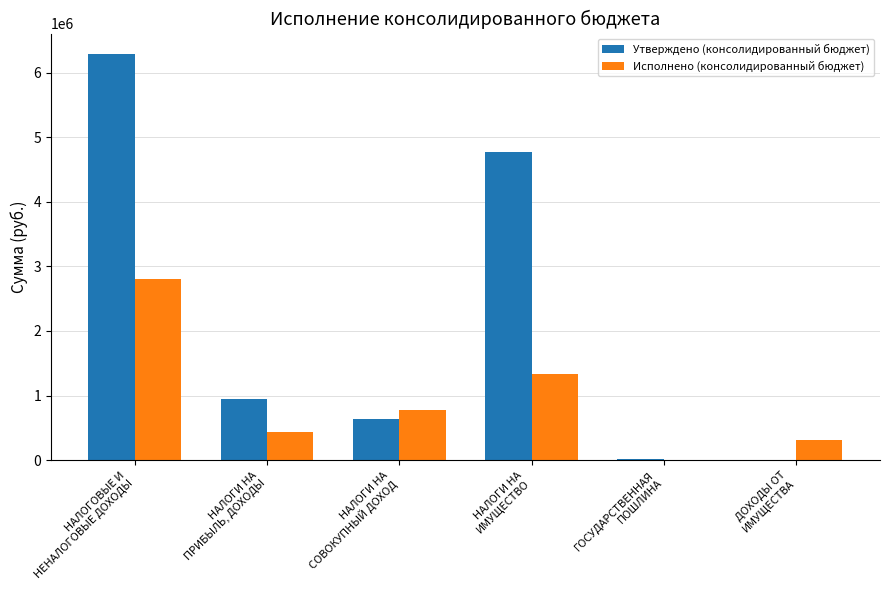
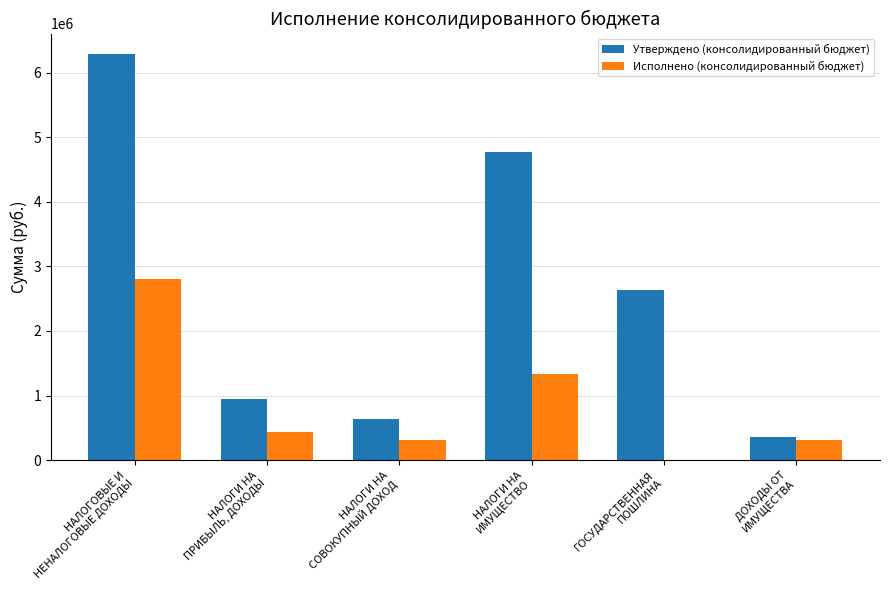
  {
    "Утверждено (консолидированный бюджет)": {
      "НАЛОГОВЫЕ И НЕНАЛОГОВЫЕ ДОХОДЫ": 6300000,
      "НАЛОГИ НА ПРИБЫЛЬ, ДОХОДЫ": 900000,
      "НАЛОГИ НА СОВОКУПНЫЙ ДОХОД": 600000,
      "НАЛОГИ НА ИМУЩЕСТВО": 4800000,
-     "ГОСУДАРСТВЕННАЯ ПОШЛИНА": 0,
-     "ДОХОДЫ ОТ ИМУЩЕСТВА": 0
+     "ГОСУДАРСТВЕННАЯ ПОШЛИНА": 2600000,
+     "ДОХОДЫ ОТ ИМУЩЕСТВА": 400000
    },
    "Исполнено (консолидированный бюджет)": {
      "НАЛОГОВЫЕ И НЕНАЛОГОВЫЕ ДОХОДЫ": 2800000,
      "НАЛОГИ НА ПРИБЫЛЬ, ДОХОДЫ": 400000,
-     "НАЛОГИ НА СОВОКУПНЫЙ ДОХОД": 800000,
+     "НАЛОГИ НА СОВОКУПНЫЙ ДОХОД": 300000,
      "НАЛОГИ НА ИМУЩЕСТВО": 1300000,
      "ДОХОДЫ ОТ ИМУЩЕСТВА": 300000
    }
  }
